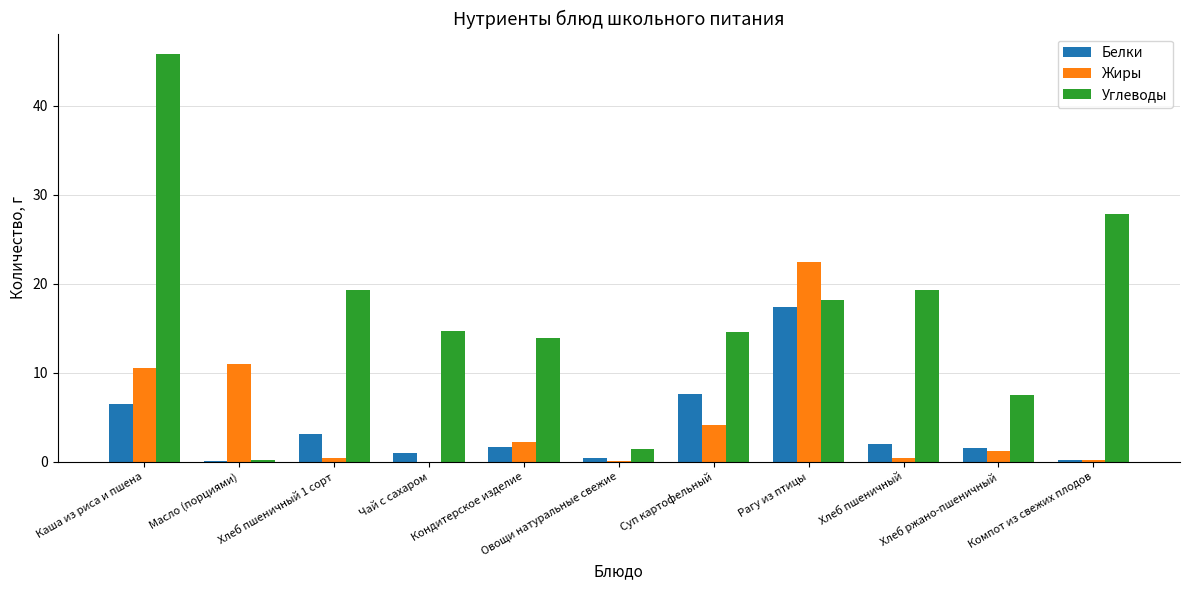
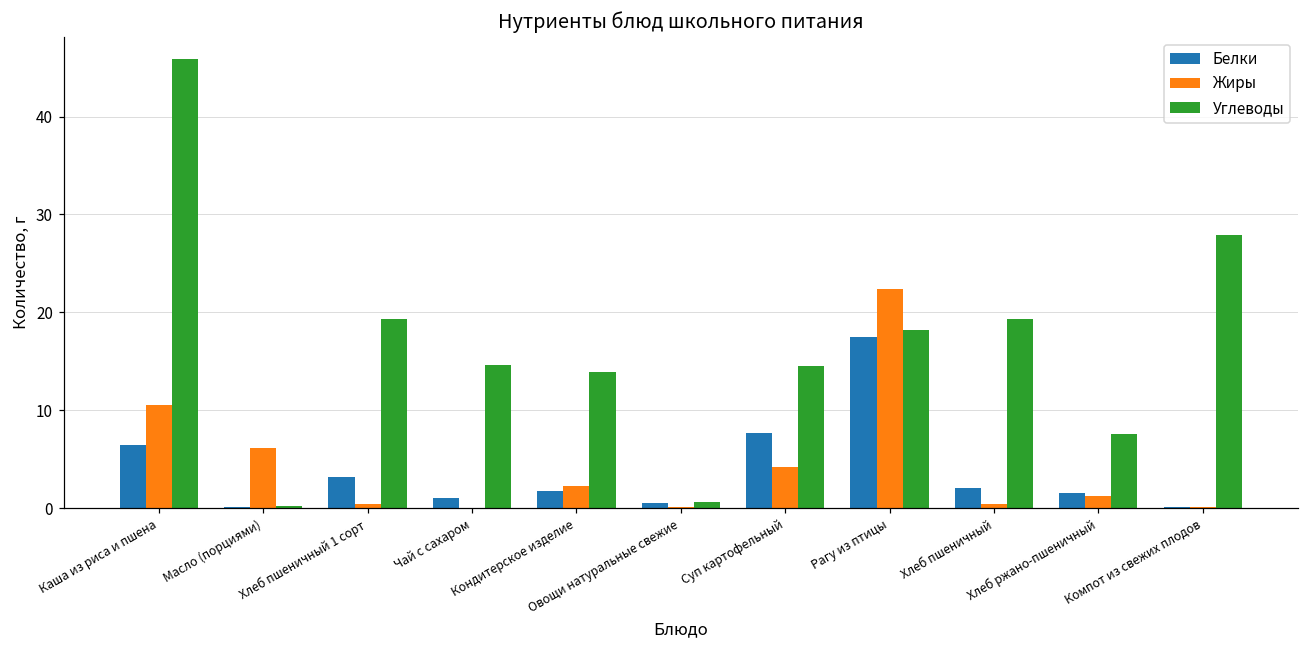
  {
    "Белки": {
      "Каша из риса и пшена": 6,
      "Хлеб пшеничный 1 сорт": 3,
      "Чай с сахаром": 1,
      "Кондитерское изделие": 2,
      "Овощи натуральные свежие": 0,
      "Суп картофельный": 8,
      "Рагу из птицы": 17,
      "Хлеб пшеничный": 2,
      "Хлеб ржано-пшеничный": 2
    },
    "Жиры": {
      "Каша из риса и пшена": 11,
-     "Масло (порциями)": 11,
+     "Масло (порциями)": 6,
      "Хлеб пшеничный 1 сорт": 0,
      "Чай с сахаром": 0,
      "Кондитерское изделие": 2,
      "Суп картофельный": 4,
      "Рагу из птицы": 22,
      "Хлеб пшеничный": 0,
      "Хлеб ржано-пшеничный": 1
    },
    "Углеводы": {
      "Каша из риса и пшена": 46,
      "Хлеб пшеничный 1 сорт": 19,
      "Чай с сахаром": 15,
      "Кондитерское изделие": 14,
-     "Овощи натуральные свежие": 2,
+     "Овощи натуральные свежие": 1,
      "Суп картофельный": 15,
      "Рагу из птицы": 18,
      "Хлеб пшеничный": 19,
      "Хлеб ржано-пшеничный": 8,
      "Компот из свежих плодов": 28
    }
  }
